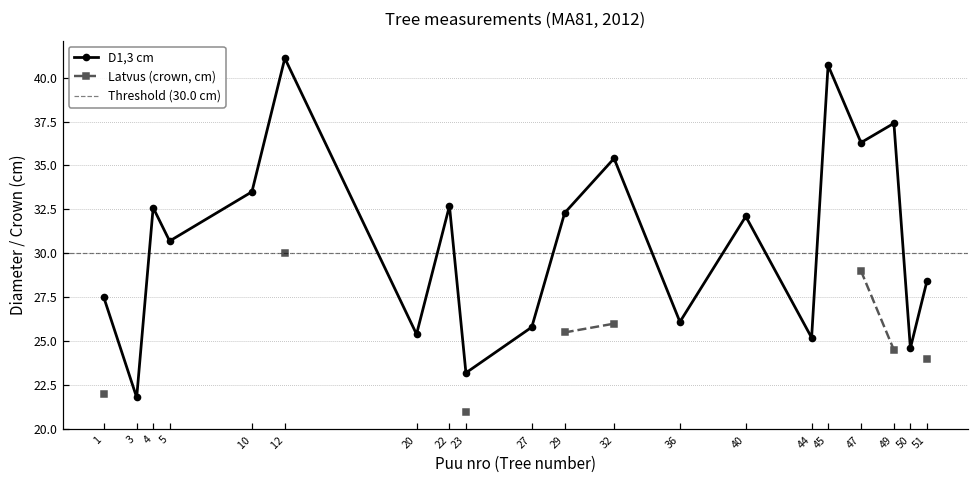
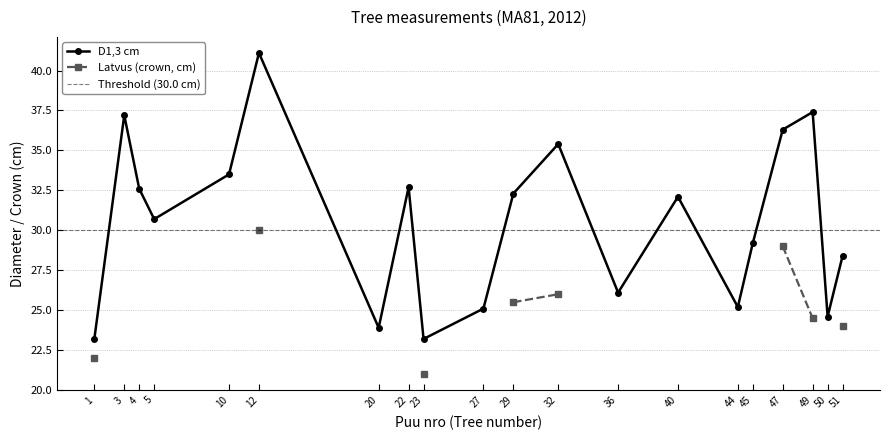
  {
    "D1,3 cm": {
-     "1": 27.5,
-     "3": 21.8,
+     "1": 23.2,
+     "3": 37.2,
      "4": 32.6,
      "5": 30.7,
      "10": 33.5,
      "12": 41.1,
-     "20": 25.4,
+     "20": 23.9,
      "22": 32.7,
      "23": 23.2,
-     "27": 25.8,
+     "27": 25.1,
      "29": 32.3,
      "32": 35.4,
      "36": 26.1,
      "40": 32.1,
      "44": 25.2,
-     "45": 40.7,
+     "45": 29.2,
      "47": 36.3,
      "49": 37.4,
      "50": 24.6,
      "51": 28.4
    },
    "Latvus (crown, cm)": {
      "1": 22.0,
      "12": 30.0,
      "23": 21.0,
      "29": 25.5,
      "32": 26.0,
      "47": 29.0,
      "49": 24.5,
      "51": 24.0
    }
  }
